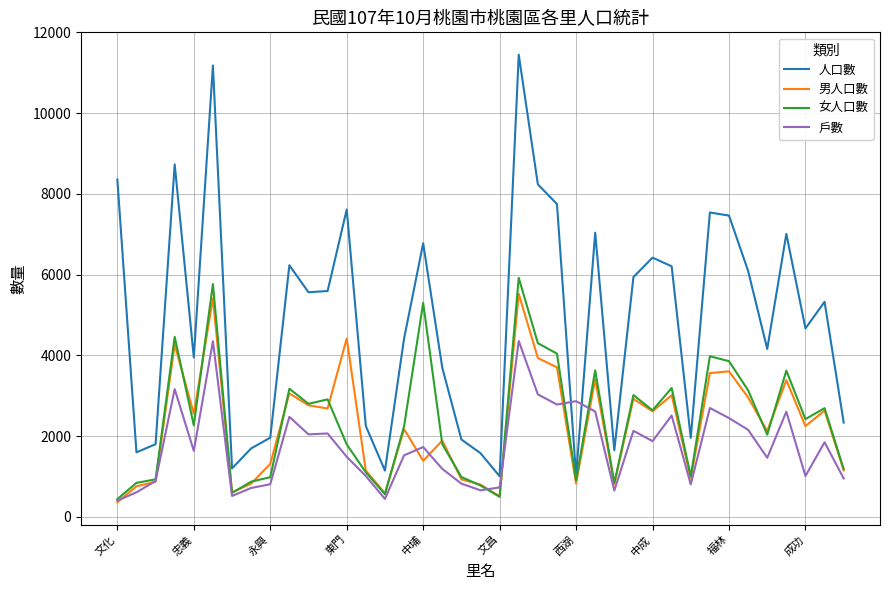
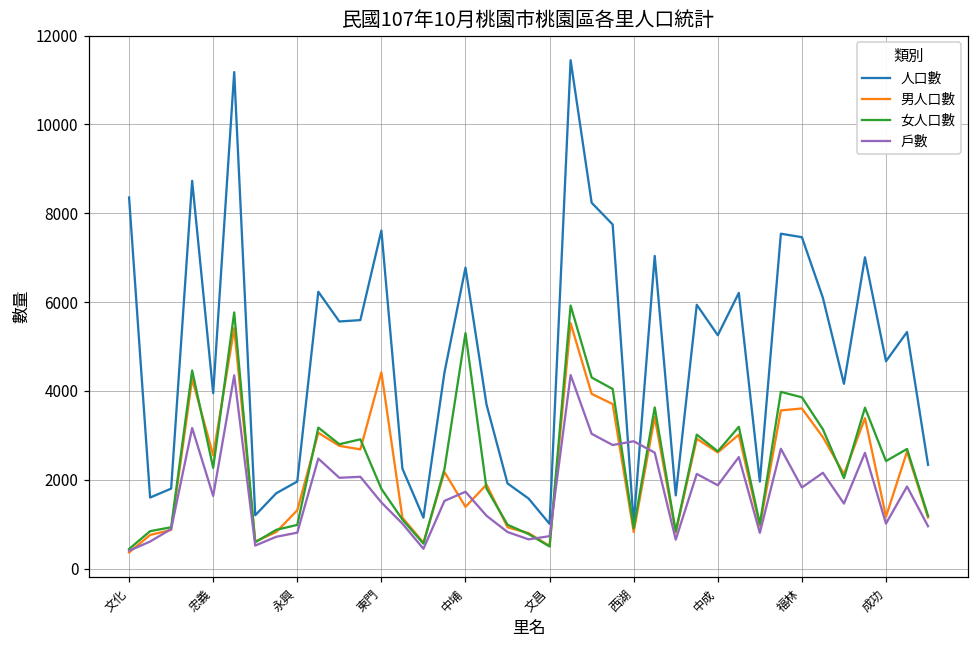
  {
    "人口數": {
      "文化": 8400,
      "忠義": 3900,
      "永興": 2000,
      "東門": 7600,
      "中埔": 6800,
      "文昌": 1000,
      "西湖": 1000,
-     "中成": 6400,
+     "中成": 5300,
      "福林": 7500,
      "成功": 4700
    },
    "男人口數": {
      "忠義": 2600,
      "永興": 1300,
      "東門": 4400,
      "中埔": 1400,
      "西湖": 800,
      "福林": 3600,
-     "成功": 2200
+     "成功": 1200
    },
    "女人口數": {
      "忠義": 2300,
      "永興": 1000,
      "東門": 1800,
      "中埔": 5300,
      "西湖": 900,
      "福林": 3900,
      "成功": 2400
    },
    "戶數": {
      "忠義": 1600,
      "永興": 800,
      "東門": 1500,
      "中埔": 1700,
      "文昌": 700,
      "西湖": 2900,
      "中成": 1900,
-     "福林": 2400,
+     "福林": 1800,
      "成功": 1000
    }
  }
